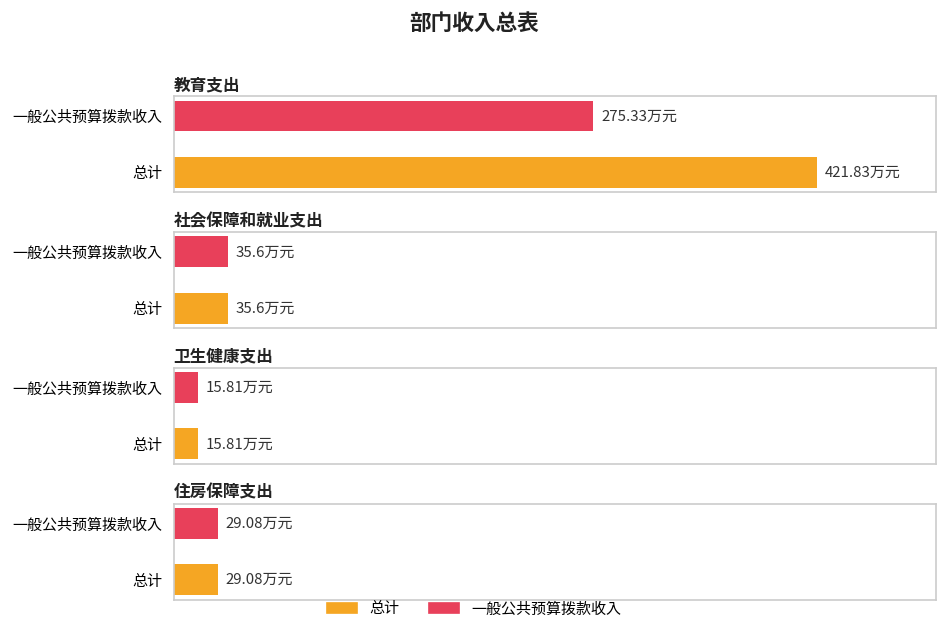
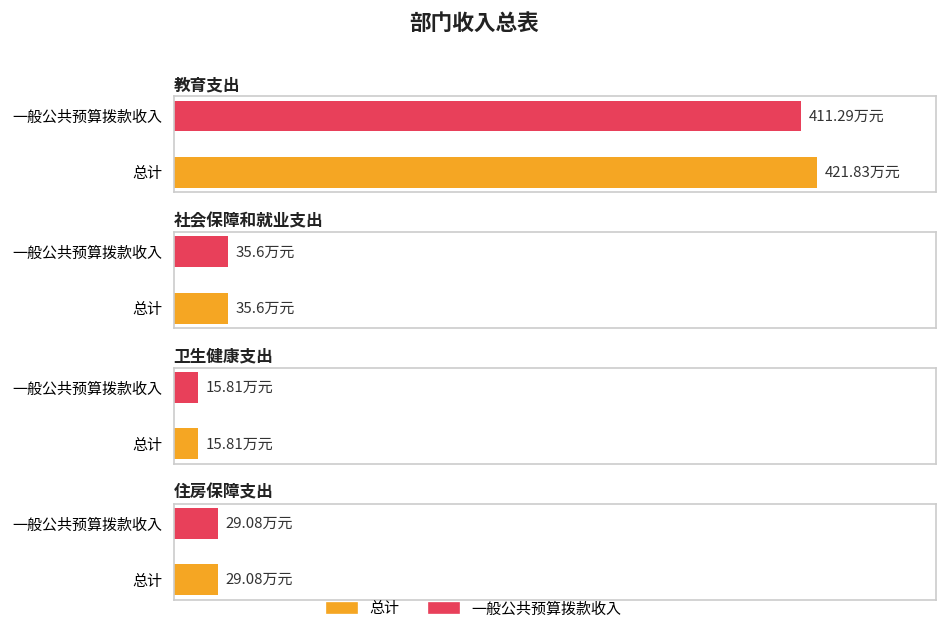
  {
    "教育支出": {
-     "一般公共预算拨款收入": 275.33,
+     "一般公共预算拨款收入": 411.29,
      "总计": 421.83
    },
    "社会保障和就业支出": {
      "一般公共预算拨款收入": 35.6,
      "总计": 35.6
    },
    "卫生健康支出": {
      "一般公共预算拨款收入": 15.81,
      "总计": 15.81
    },
    "住房保障支出": {
      "一般公共预算拨款收入": 29.08,
      "总计": 29.08
    }
  }
